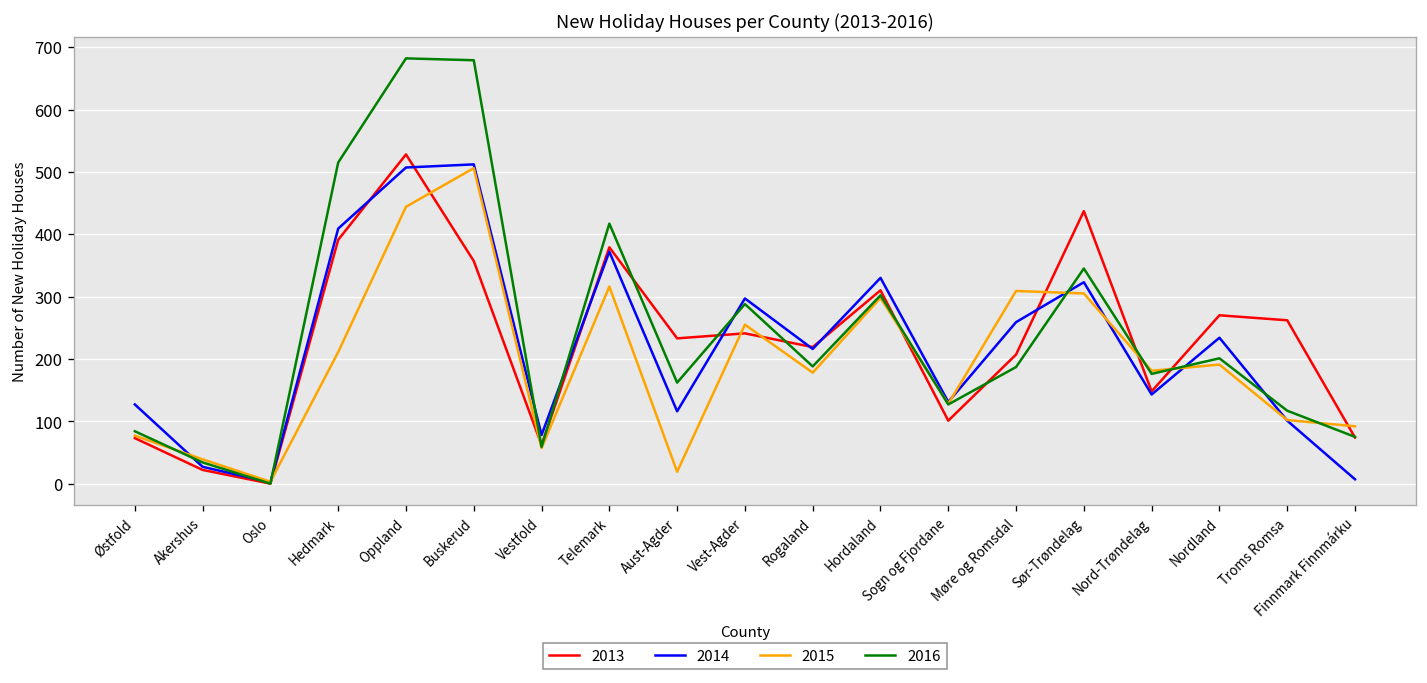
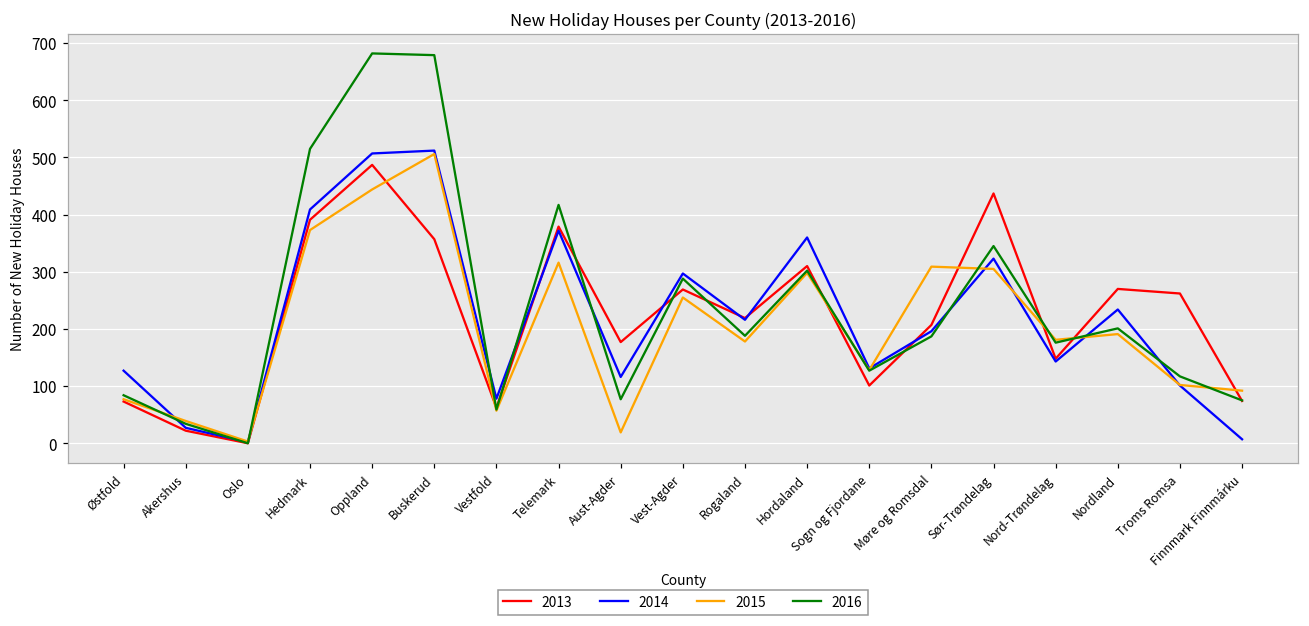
  {
    "2013": {
      "Akershus": 20,
      "Hedmark": 390,
-     "Oppland": 530,
+     "Oppland": 490,
      "Buskerud": 360,
      "Telemark": 380,
-     "Aust-Agder": 230,
-     "Vest-Agder": 240,
+     "Aust-Agder": 180,
+     "Vest-Agder": 270,
      "Hordaland": 310,
      "Sogn og Fjordane": 100,
      "Møre og Romsdal": 210,
      "Sør-Trøndelag": 440,
      "Nord-Trøndelag": 150,
      "Nordland": 270,
      "Troms Romsa": 260
    },
    "2014": {
      "Østfold": 130,
      "Akershus": 30,
      "Hedmark": 410,
      "Oppland": 510,
      "Buskerud": 510,
      "Vestfold": 80,
      "Telemark": 370,
      "Aust-Agder": 120,
      "Vest-Agder": 300,
-     "Hordaland": 330,
-     "Møre og Romsdal": 260,
+     "Hordaland": 360,
+     "Møre og Romsdal": 200,
      "Sør-Trøndelag": 320,
      "Nord-Trøndelag": 140,
      "Nordland": 230,
      "Finnmark Finnmárku": 10
    },
    "2015": {
      "Akershus": 40,
-     "Hedmark": 210,
+     "Hedmark": 370,
      "Oppland": 440,
      "Buskerud": 510,
      "Telemark": 320,
      "Aust-Agder": 20,
      "Vest-Agder": 260,
      "Rogaland": 180,
      "Møre og Romsdal": 310,
      "Sør-Trøndelag": 310,
      "Nord-Trøndelag": 180,
      "Nordland": 190,
      "Finnmark Finnmárku": 90
    },
    "2016": {
      "Østfold": 80,
      "Akershus": 30,
      "Hedmark": 520,
      "Oppland": 680,
      "Buskerud": 680,
      "Telemark": 420,
-     "Aust-Agder": 160,
+     "Aust-Agder": 80,
      "Vest-Agder": 290,
      "Rogaland": 190,
      "Møre og Romsdal": 190,
      "Sør-Trøndelag": 350,
      "Nord-Trøndelag": 180,
      "Nordland": 200,
      "Troms Romsa": 120
    }
  }
